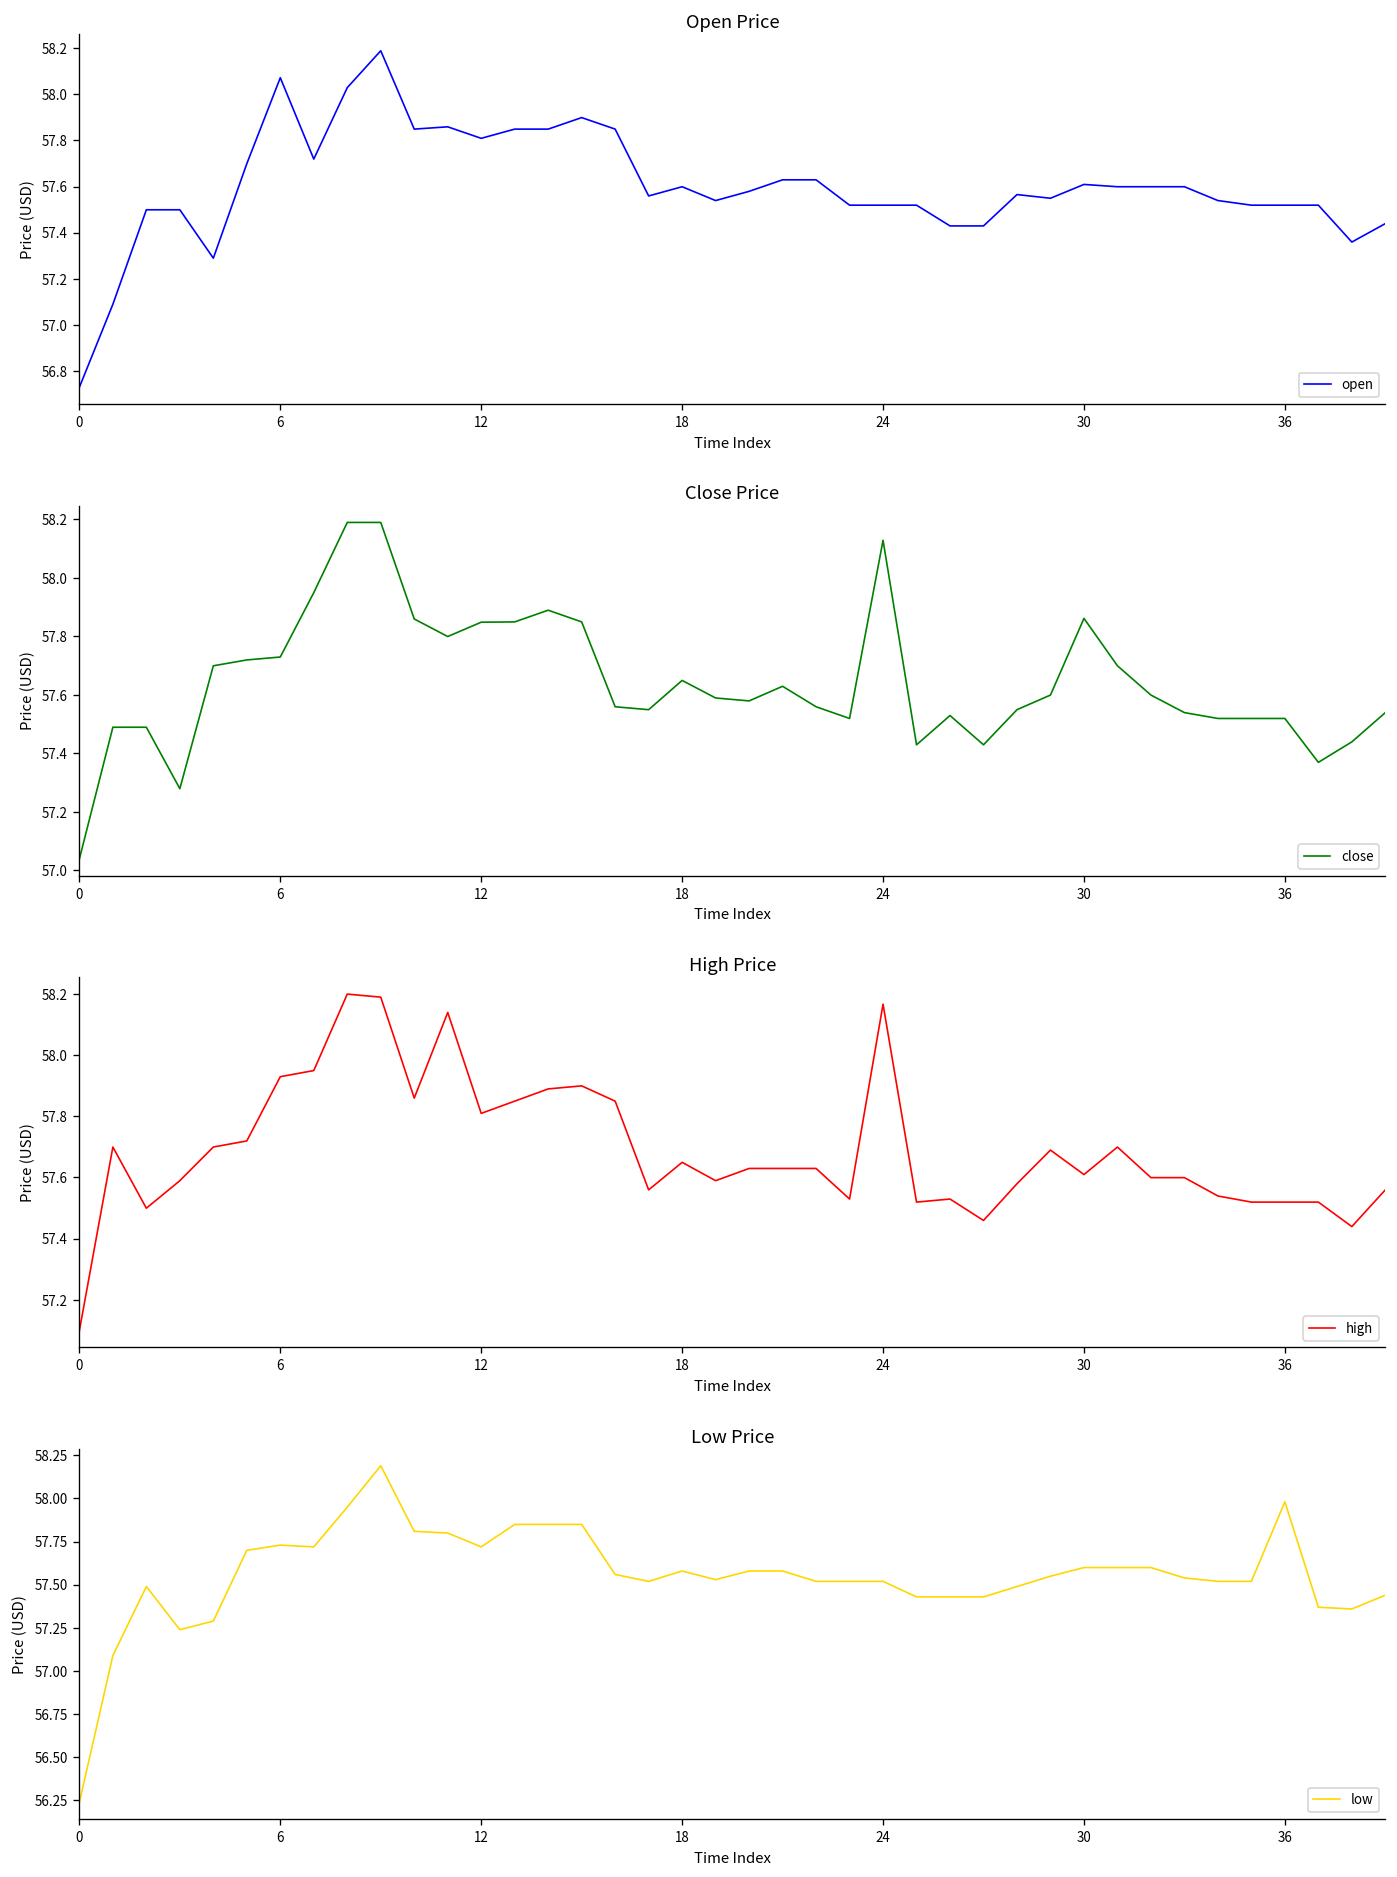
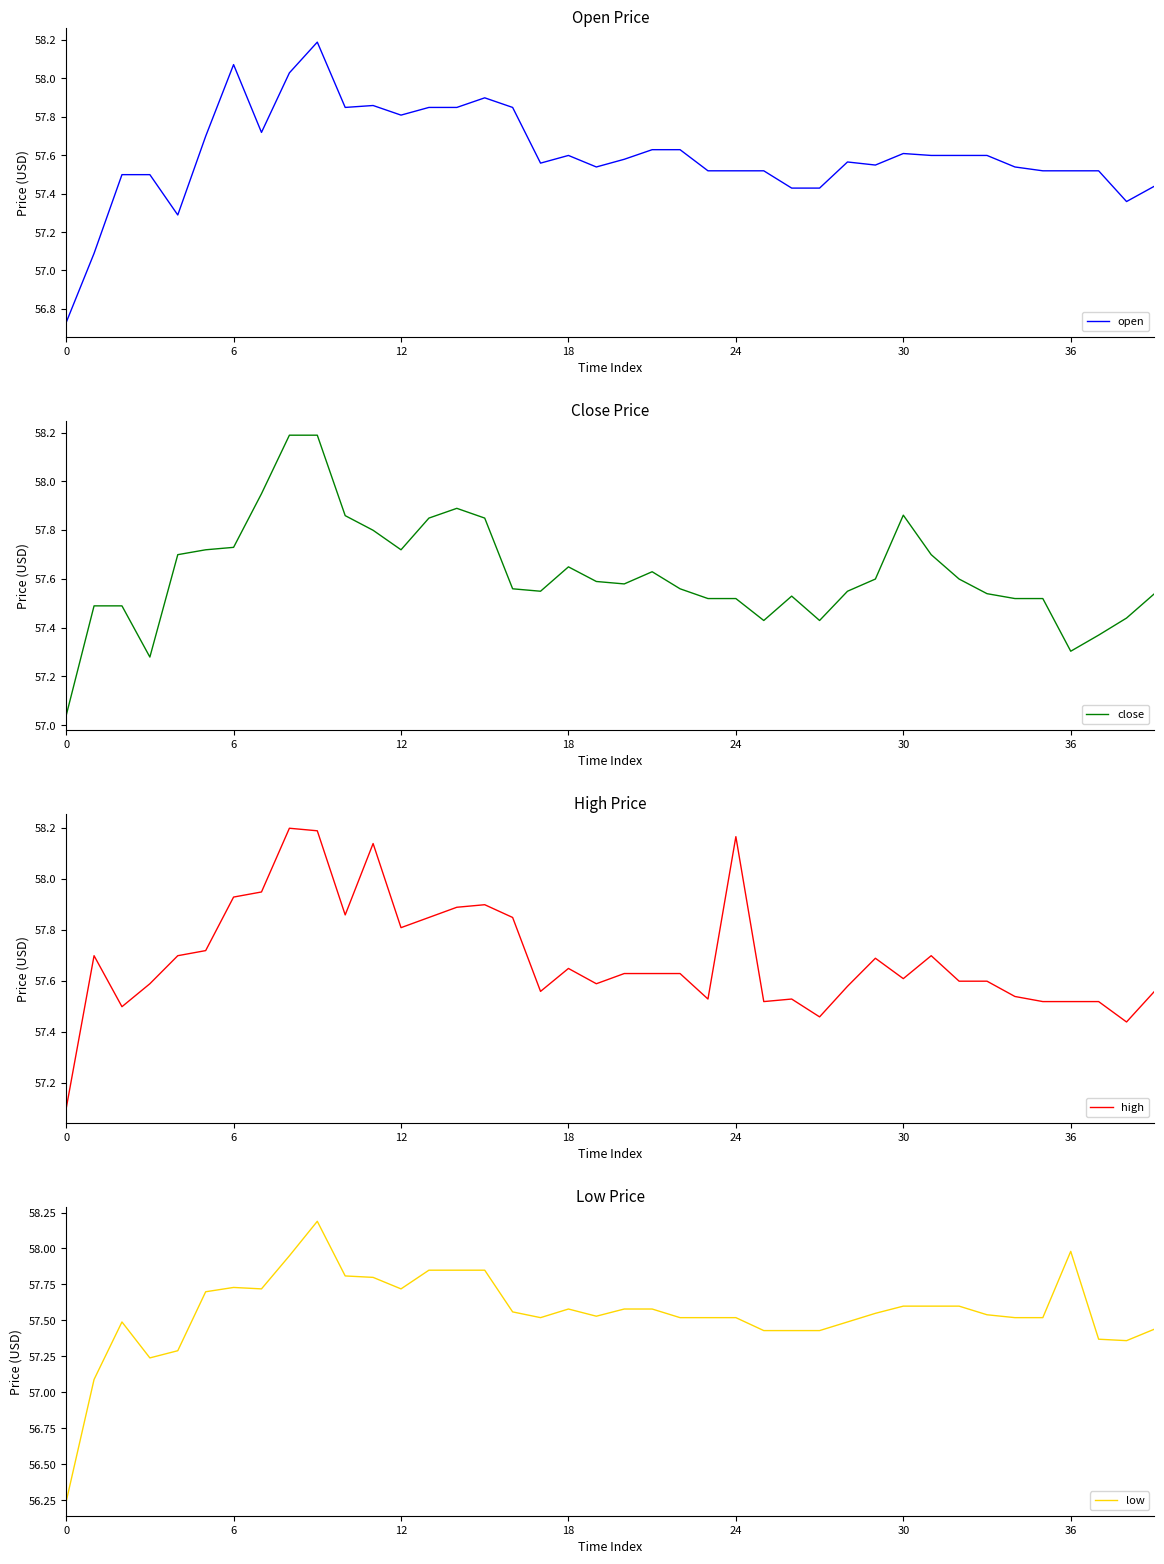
  {
    "Open Price": {
      "0": 56.73,
      "6": 58.07,
      "12": 57.81,
      "18": 57.60,
      "24": 57.52,
      "30": 57.61,
      "36": 57.52
    },
    "Close Price": {
      "0": 57.04,
      "6": 57.73,
-     "12": 57.85,
+     "12": 57.72,
      "18": 57.65,
-     "24": 58.13,
+     "24": 57.52,
      "30": 57.86,
-     "36": 57.52
+     "36": 57.30
    },
    "High Price": {
      "0": 57.10,
      "6": 57.93,
      "12": 57.81,
      "18": 57.65,
      "24": 58.17,
      "30": 57.61,
      "36": 57.52
    },
    "Low Price": {
      "0": 56.24,
      "6": 57.73,
      "12": 57.72,
      "18": 57.58,
      "24": 57.52,
      "30": 57.60,
      "36": 57.98
    }
  }
